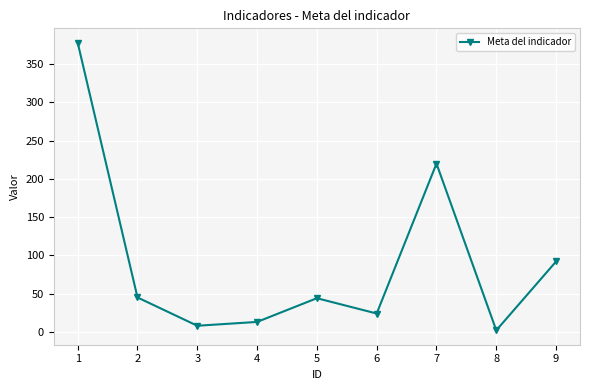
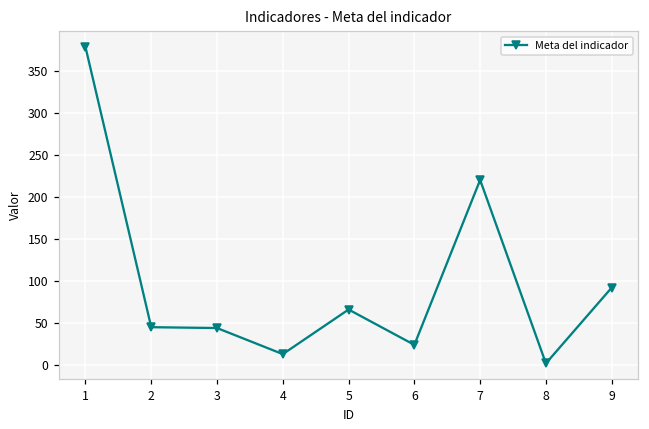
  {
    "1": 380,
    "2": 50,
-   "3": 10,
+   "3": 40,
    "4": 10,
-   "5": 40,
+   "5": 70,
    "6": 20,
    "7": 220,
    "8": 0,
    "9": 90
  }
